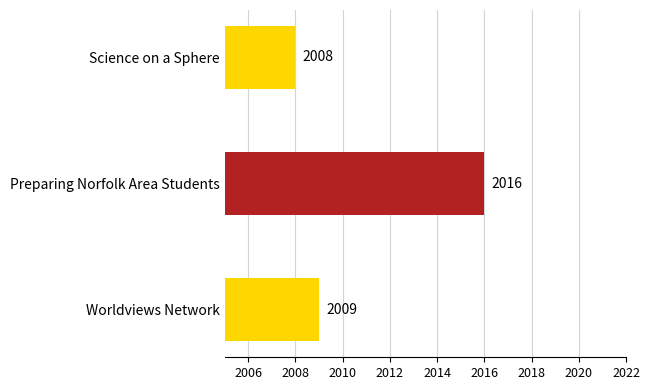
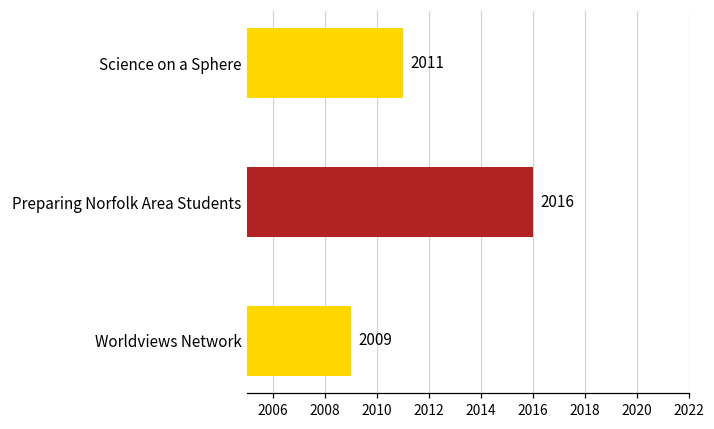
  {
-   "Science on a Sphere": 2008,
+   "Science on a Sphere": 2011,
    "Preparing Norfolk Area Students": 2016,
    "Worldviews Network": 2009
  }
